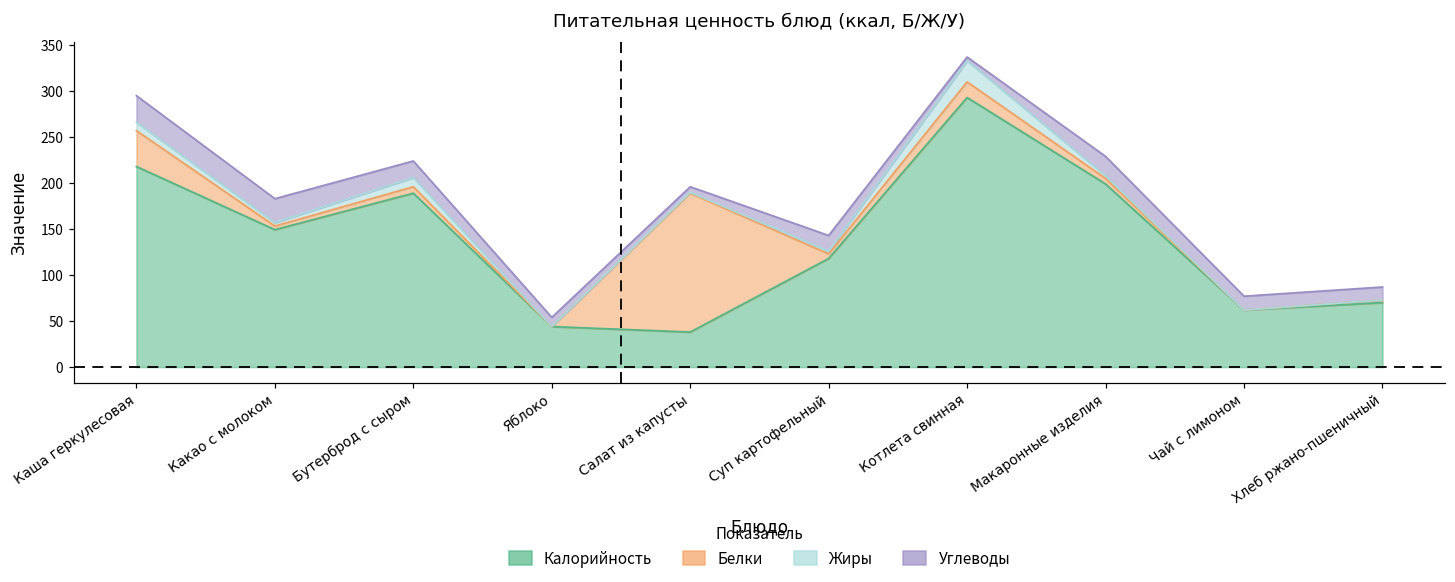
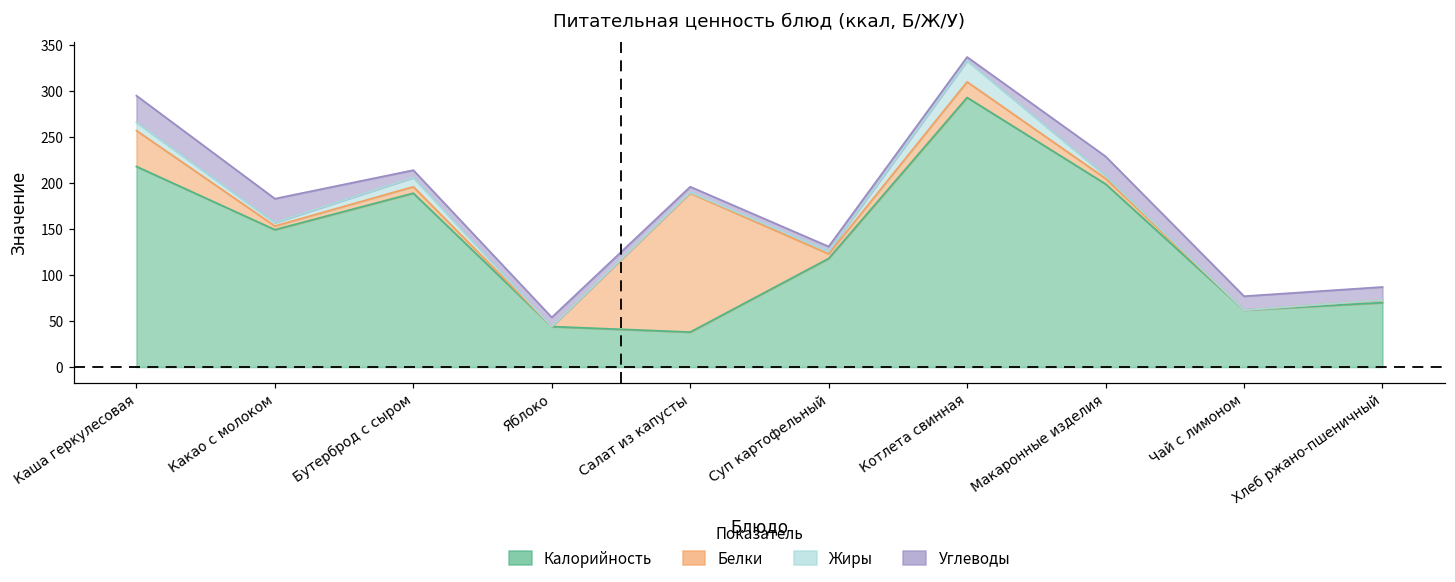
  {
    "Калорийность": {
      "Каша геркулесовая": 220,
      "Какао с молоком": 150,
      "Бутерброд с сыром": 190,
      "Салат из капусты": 40,
      "Суп картофельный": 120,
      "Котлета свинная": 290,
      "Макаронные изделия": 200
    },
    "Белки": {
      "Каша геркулесовая": 40,
      "Какао с молоком": 0,
      "Бутерброд с сыром": 10,
      "Котлета свинная": 20
    },
    "Жиры": {
      "Каша геркулесовая": 10,
      "Какао с молоком": 0,
      "Бутерброд с сыром": 10,
      "Котлета свинная": 20
    },
    "Углеводы": {
      "Каша геркулесовая": 30,
      "Какао с молоком": 30,
-     "Бутерброд с сыром": 20,
+     "Бутерброд с сыром": 10,
      "Яблоко": 10,
      "Салат из капусты": 10,
-     "Суп картофельный": 20,
+     "Суп картофельный": 10,
      "Котлета свинная": 0,
      "Макаронные изделия": 20,
      "Чай с лимоном": 20,
      "Хлеб ржано-пшеничный": 10
    }
  }
